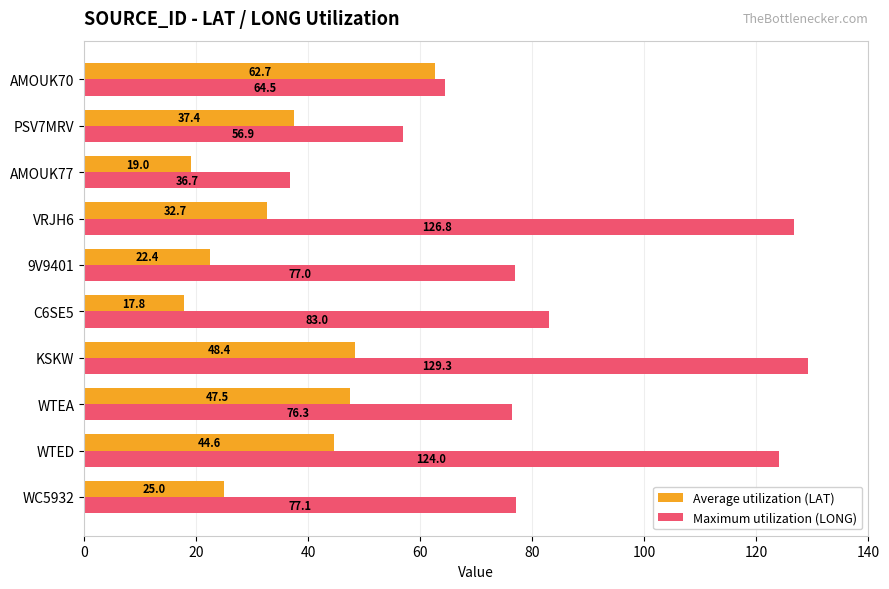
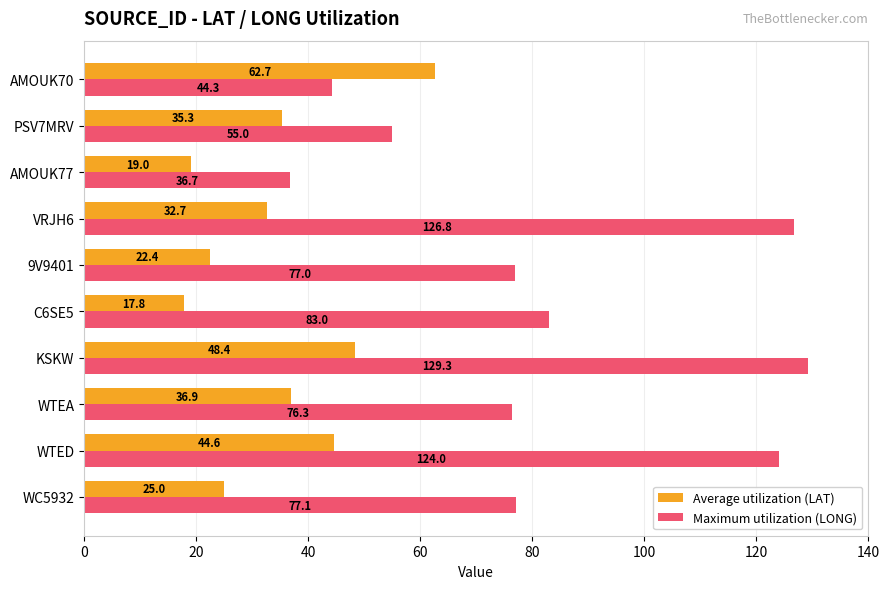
  {
    "Average utilization (LAT)": {
      "AMOUK70": 62.7,
-     "PSV7MRV": 37.4,
+     "PSV7MRV": 35.3,
      "AMOUK77": 19.0,
      "VRJH6": 32.7,
      "9V9401": 22.4,
      "C6SE5": 17.8,
      "KSKW": 48.4,
-     "WTEA": 47.5,
+     "WTEA": 36.9,
      "WTED": 44.6,
      "WC5932": 25.0
    },
    "Maximum utilization (LONG)": {
-     "AMOUK70": 64.5,
-     "PSV7MRV": 56.9,
+     "AMOUK70": 44.3,
+     "PSV7MRV": 55.0,
      "AMOUK77": 36.7,
      "VRJH6": 126.8,
      "9V9401": 77.0,
      "C6SE5": 83.0,
      "KSKW": 129.3,
      "WTEA": 76.3,
      "WTED": 124.0,
      "WC5932": 77.1
    }
  }
